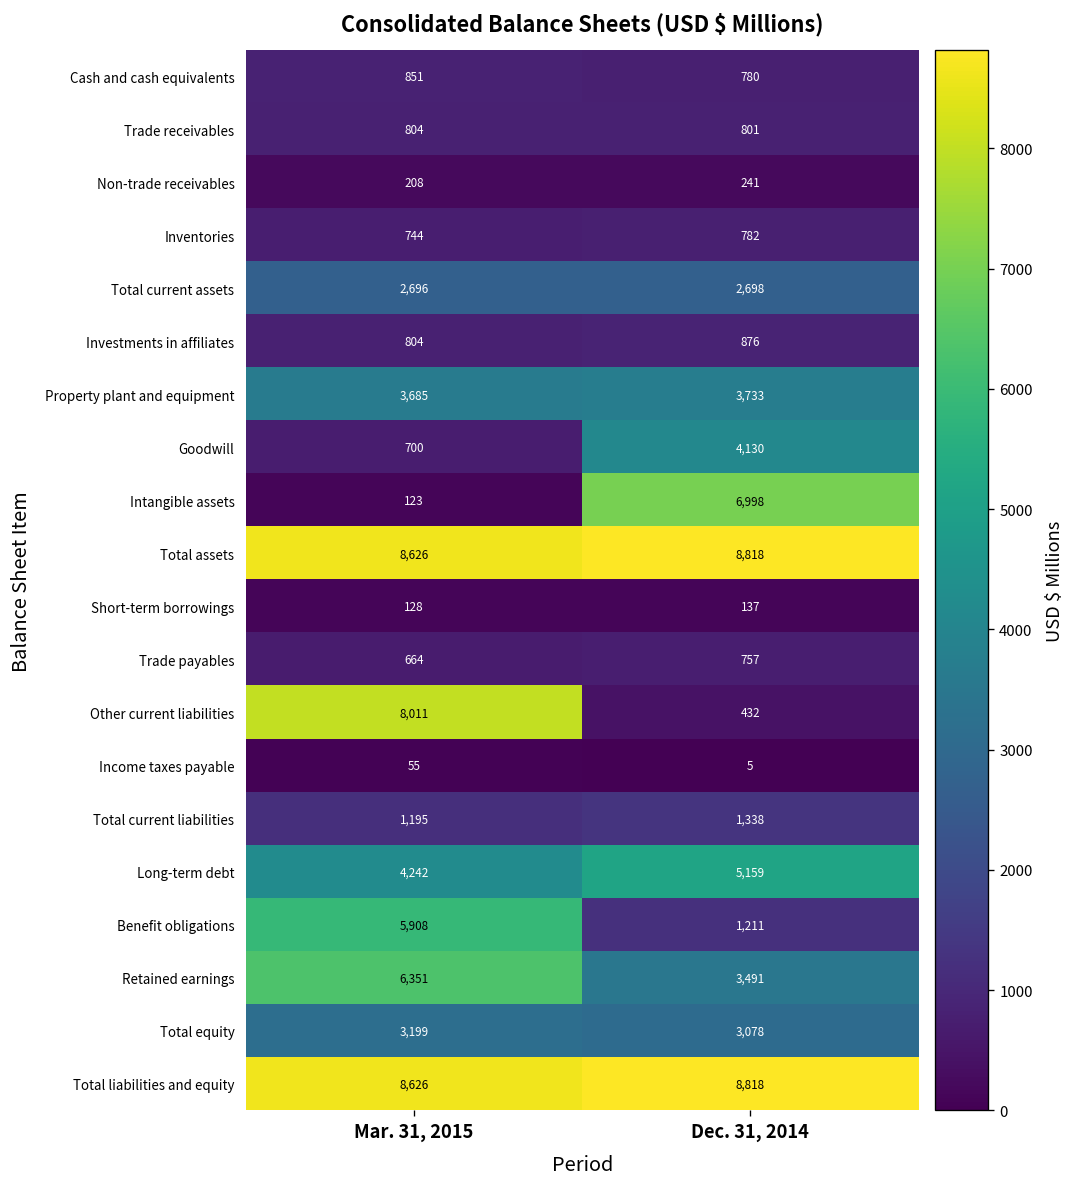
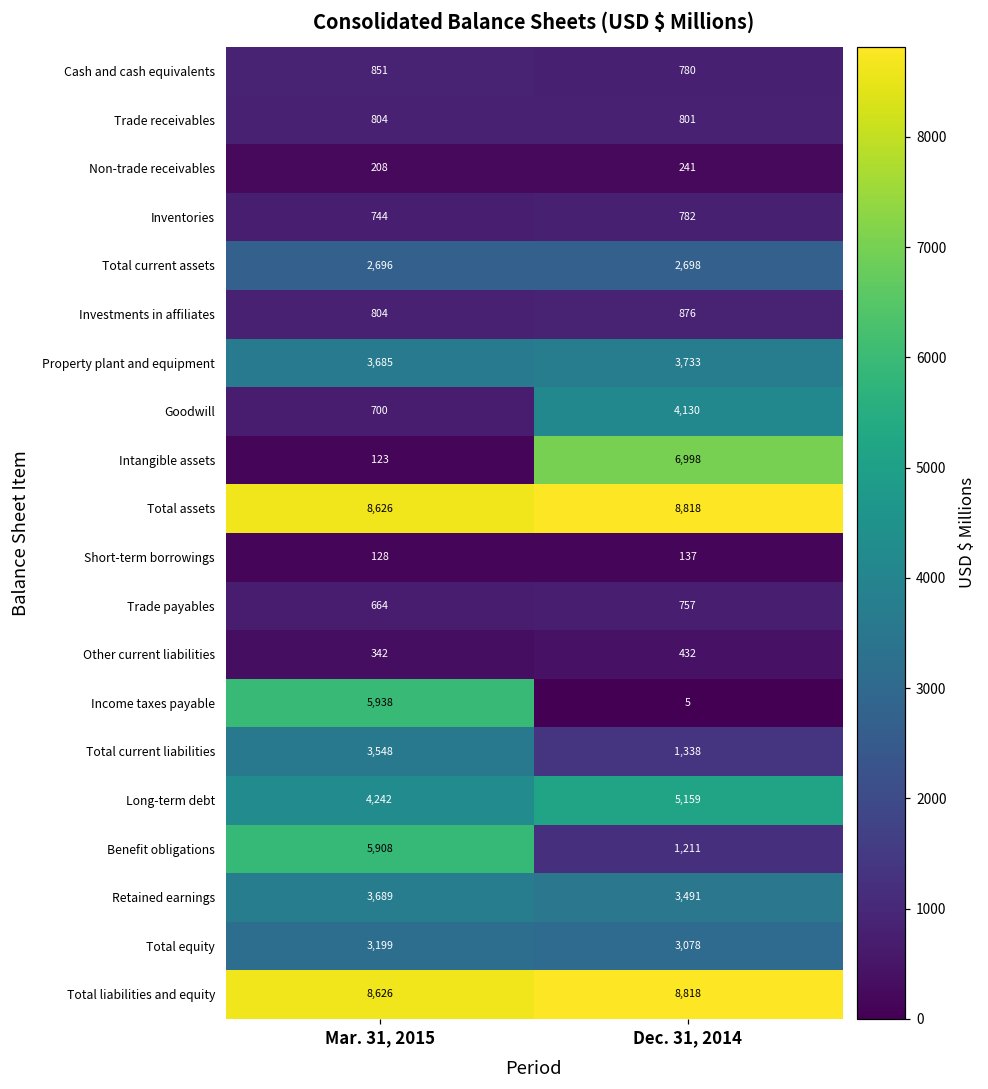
  {
    "Cash and cash equivalents": {
      "Mar. 31, 2015": "851",
      "Dec. 31, 2014": "780"
    },
    "Trade receivables": {
      "Mar. 31, 2015": "804",
      "Dec. 31, 2014": "801"
    },
    "Non-trade receivables": {
      "Mar. 31, 2015": "208",
      "Dec. 31, 2014": "241"
    },
    "Inventories": {
      "Mar. 31, 2015": "744",
      "Dec. 31, 2014": "782"
    },
    "Total current assets": {
      "Mar. 31, 2015": "2,696",
      "Dec. 31, 2014": "2,698"
    },
    "Investments in affiliates": {
      "Mar. 31, 2015": "804",
      "Dec. 31, 2014": "876"
    },
    "Property plant and equipment": {
      "Mar. 31, 2015": "3,685",
      "Dec. 31, 2014": "3,733"
    },
    "Goodwill": {
      "Mar. 31, 2015": "700",
      "Dec. 31, 2014": "4,130"
    },
    "Intangible assets": {
      "Mar. 31, 2015": "123",
      "Dec. 31, 2014": "6,998"
    },
    "Total assets": {
      "Mar. 31, 2015": "8,626",
      "Dec. 31, 2014": "8,818"
    },
    "Short-term borrowings": {
      "Mar. 31, 2015": "128",
      "Dec. 31, 2014": "137"
    },
    "Trade payables": {
      "Mar. 31, 2015": "664",
      "Dec. 31, 2014": "757"
    },
    "Other current liabilities": {
-     "Mar. 31, 2015": "8,011",
+     "Mar. 31, 2015": "342",
      "Dec. 31, 2014": "432"
    },
    "Income taxes payable": {
-     "Mar. 31, 2015": "55",
+     "Mar. 31, 2015": "5,938",
      "Dec. 31, 2014": "5"
    },
    "Total current liabilities": {
-     "Mar. 31, 2015": "1,195",
+     "Mar. 31, 2015": "3,548",
      "Dec. 31, 2014": "1,338"
    },
    "Long-term debt": {
      "Mar. 31, 2015": "4,242",
      "Dec. 31, 2014": "5,159"
    },
    "Benefit obligations": {
      "Mar. 31, 2015": "5,908",
      "Dec. 31, 2014": "1,211"
    },
    "Retained earnings": {
-     "Mar. 31, 2015": "6,351",
+     "Mar. 31, 2015": "3,689",
      "Dec. 31, 2014": "3,491"
    },
    "Total equity": {
      "Mar. 31, 2015": "3,199",
      "Dec. 31, 2014": "3,078"
    },
    "Total liabilities and equity": {
      "Mar. 31, 2015": "8,626",
      "Dec. 31, 2014": "8,818"
    }
  }
